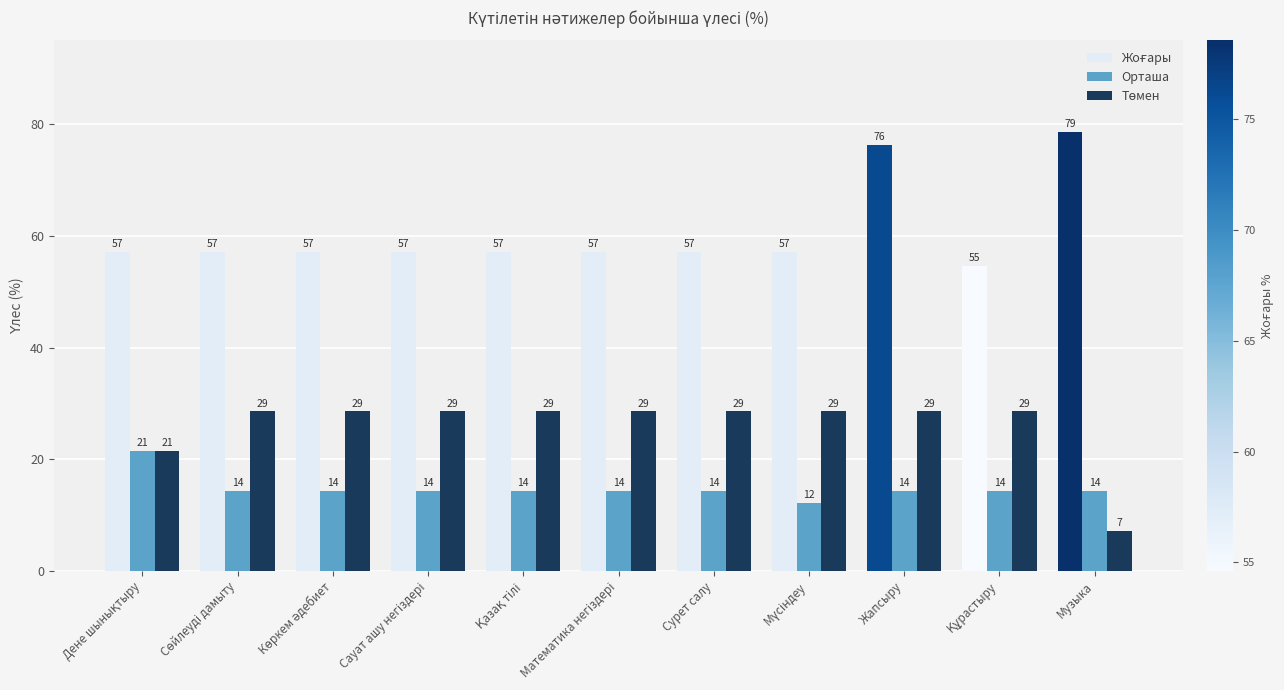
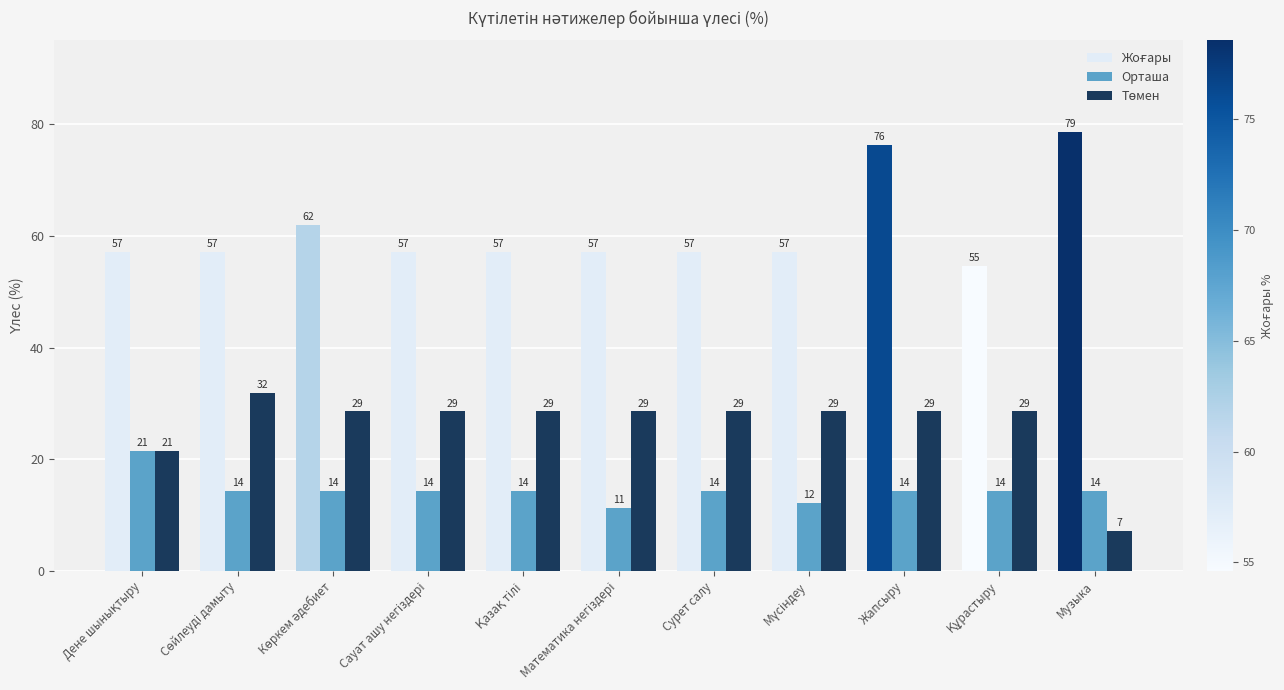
  {
    "Жоғары": {
      "Дене шынықтыру": 57,
      "Сөйлеуді дамыту": 57,
-     "Көркем әдебиет": 57,
+     "Көркем әдебиет": 62,
      "Сауат ашу негіздері": 57,
      "Қазақ тілі": 57,
      "Математика негіздері": 57,
      "Сурет салу": 57,
      "Мүсіндеу": 57,
      "Жапсыру": 76,
      "Құрастыру": 55,
      "Музыка": 79
    },
    "Орташа": {
      "Дене шынықтыру": 21,
      "Сөйлеуді дамыту": 14,
      "Көркем әдебиет": 14,
      "Сауат ашу негіздері": 14,
      "Қазақ тілі": 14,
-     "Математика негіздері": 14,
+     "Математика негіздері": 11,
      "Сурет салу": 14,
      "Мүсіндеу": 12,
      "Жапсыру": 14,
      "Құрастыру": 14,
      "Музыка": 14
    },
    "Төмен": {
      "Дене шынықтыру": 21,
-     "Сөйлеуді дамыту": 29,
+     "Сөйлеуді дамыту": 32,
      "Көркем әдебиет": 29,
      "Сауат ашу негіздері": 29,
      "Қазақ тілі": 29,
      "Математика негіздері": 29,
      "Сурет салу": 29,
      "Мүсіндеу": 29,
      "Жапсыру": 29,
      "Құрастыру": 29,
      "Музыка": 7
    }
  }
